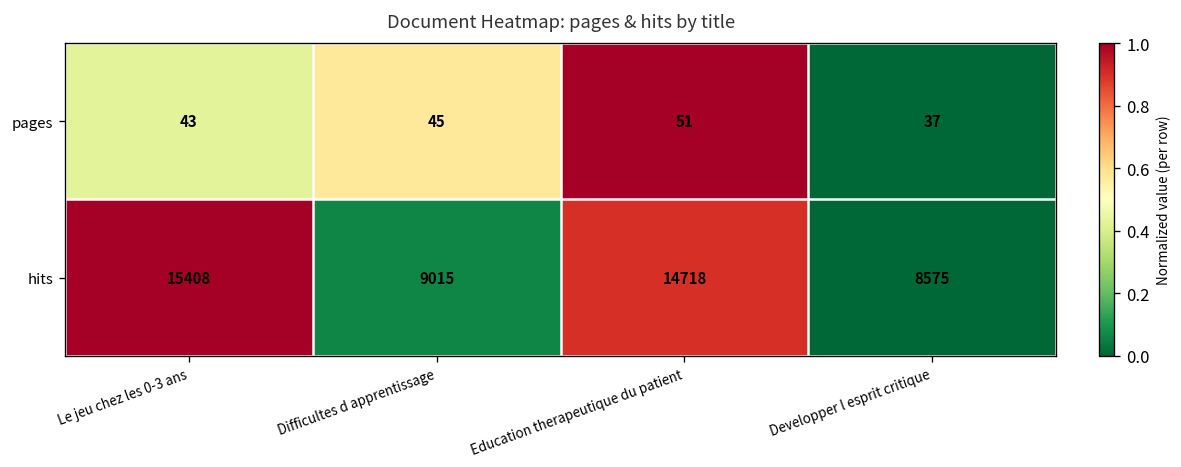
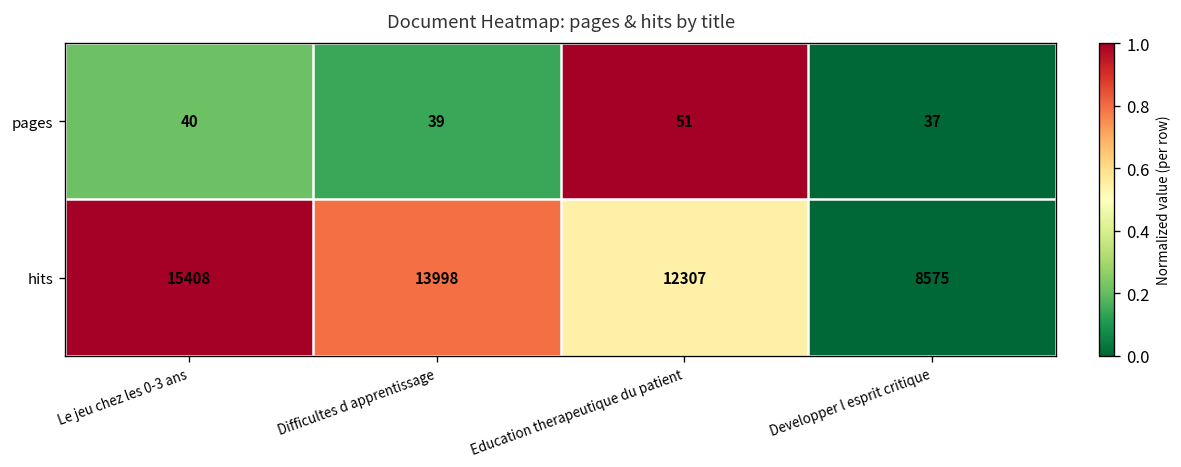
  {
    "pages": {
-     "Le jeu chez les 0-3 ans": 43,
-     "Difficultes d apprentissage": 45,
+     "Le jeu chez les 0-3 ans": 40,
+     "Difficultes d apprentissage": 39,
      "Education therapeutique du patient": 51,
      "Developper l esprit critique": 37
    },
    "hits": {
      "Le jeu chez les 0-3 ans": 15408,
-     "Difficultes d apprentissage": 9015,
-     "Education therapeutique du patient": 14718,
+     "Difficultes d apprentissage": 13998,
+     "Education therapeutique du patient": 12307,
      "Developper l esprit critique": 8575
    }
  }
